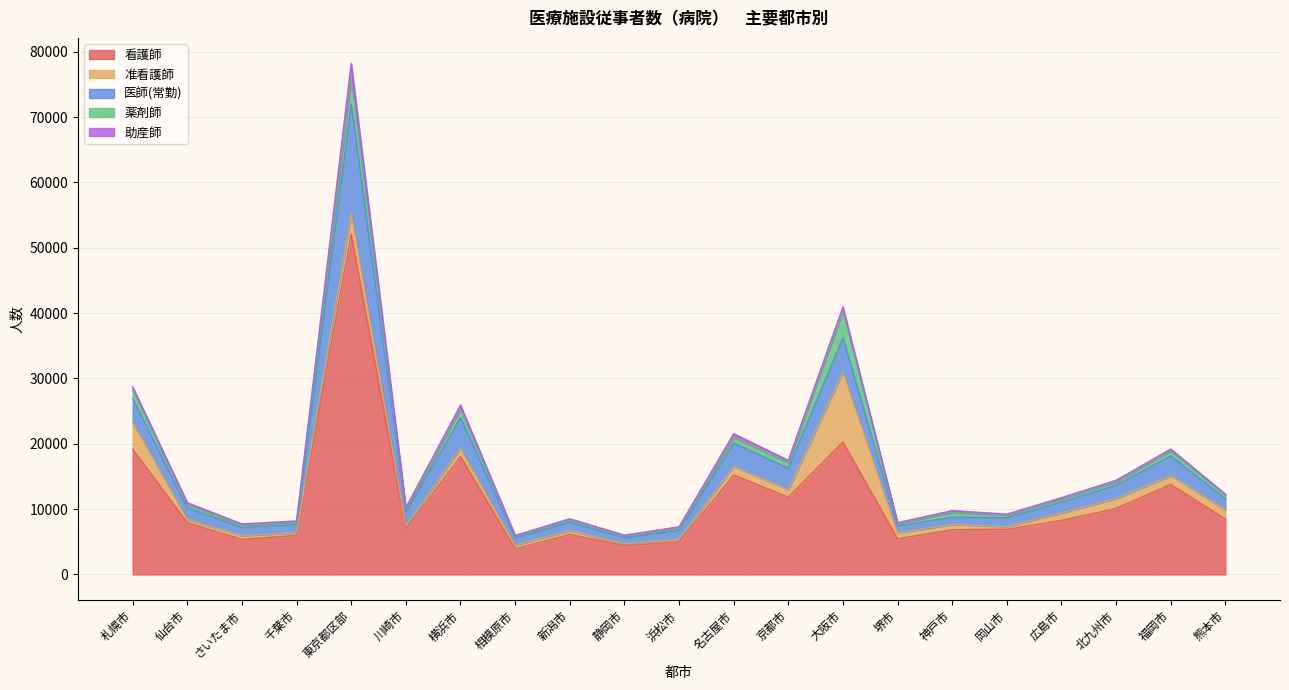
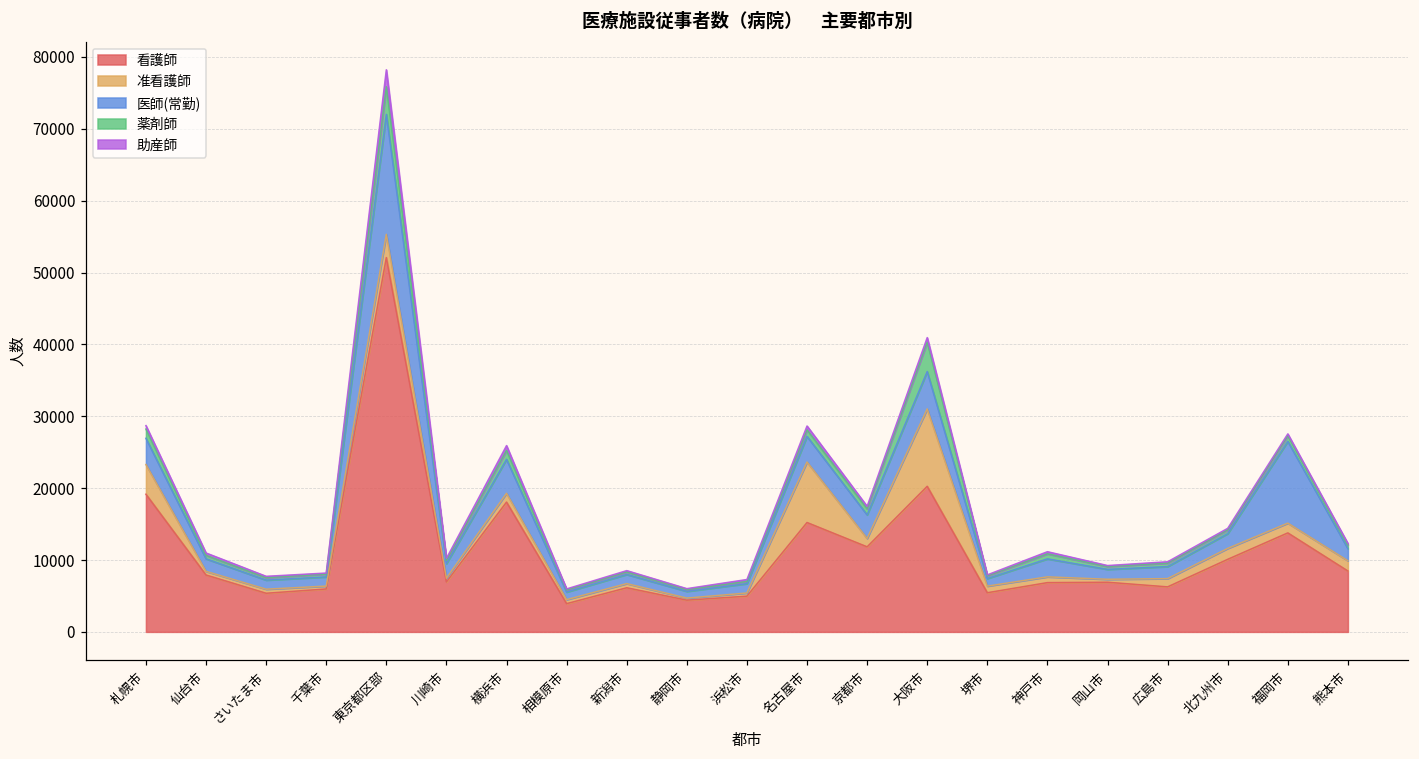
  {
    "看護師": {
      "札幌市": 19000,
      "仙台市": 8000,
      "さいたま市": 5000,
      "千葉市": 6000,
      "東京都区部": 52000,
      "川崎市": 7000,
      "横浜市": 18000,
      "相模原市": 4000,
      "新潟市": 6000,
      "浜松市": 5000,
      "名古屋市": 15000,
      "京都市": 12000,
      "大阪市": 20000,
      "堺市": 5000,
      "神戸市": 7000,
      "岡山市": 7000,
-     "広島市": 8000,
+     "広島市": 6000,
      "北九州市": 10000,
      "福岡市": 14000,
      "熊本市": 8000
    },
    "准看護師": {
      "札幌市": 4000,
      "仙台市": 1000,
      "さいたま市": 1000,
      "千葉市": 0,
      "東京都区部": 3000,
      "川崎市": 1000,
      "横浜市": 1000,
      "相模原市": 1000,
      "新潟市": 1000,
      "浜松市": 0,
-     "名古屋市": 1000,
+     "名古屋市": 8000,
      "京都市": 1000,
      "大阪市": 11000,
      "堺市": 1000,
      "神戸市": 1000,
      "岡山市": 0,
      "広島市": 1000,
      "北九州市": 2000,
      "福岡市": 1000,
      "熊本市": 1000
    },
    "医師(常勤)": {
      "札幌市": 4000,
      "仙台市": 2000,
      "千葉市": 1000,
      "東京都区部": 17000,
      "川崎市": 2000,
      "横浜市": 5000,
      "名古屋市": 4000,
      "京都市": 3000,
      "大阪市": 5000,
-     "神戸市": 1000,
+     "神戸市": 3000,
      "岡山市": 1000,
      "広島市": 2000,
      "北九州市": 2000,
-     "福岡市": 3000,
+     "福岡市": 11000,
      "熊本市": 2000
    },
    "薬剤師": {
      "札幌市": 1000,
      "東京都区部": 4000,
      "横浜市": 1000,
      "名古屋市": 1000,
      "大阪市": 4000
    },
    "助産師": {
      "札幌市": 0,
      "東京都区部": 2000,
      "横浜市": 1000,
      "名古屋市": 1000,
      "大阪市": 1000
    }
  }
